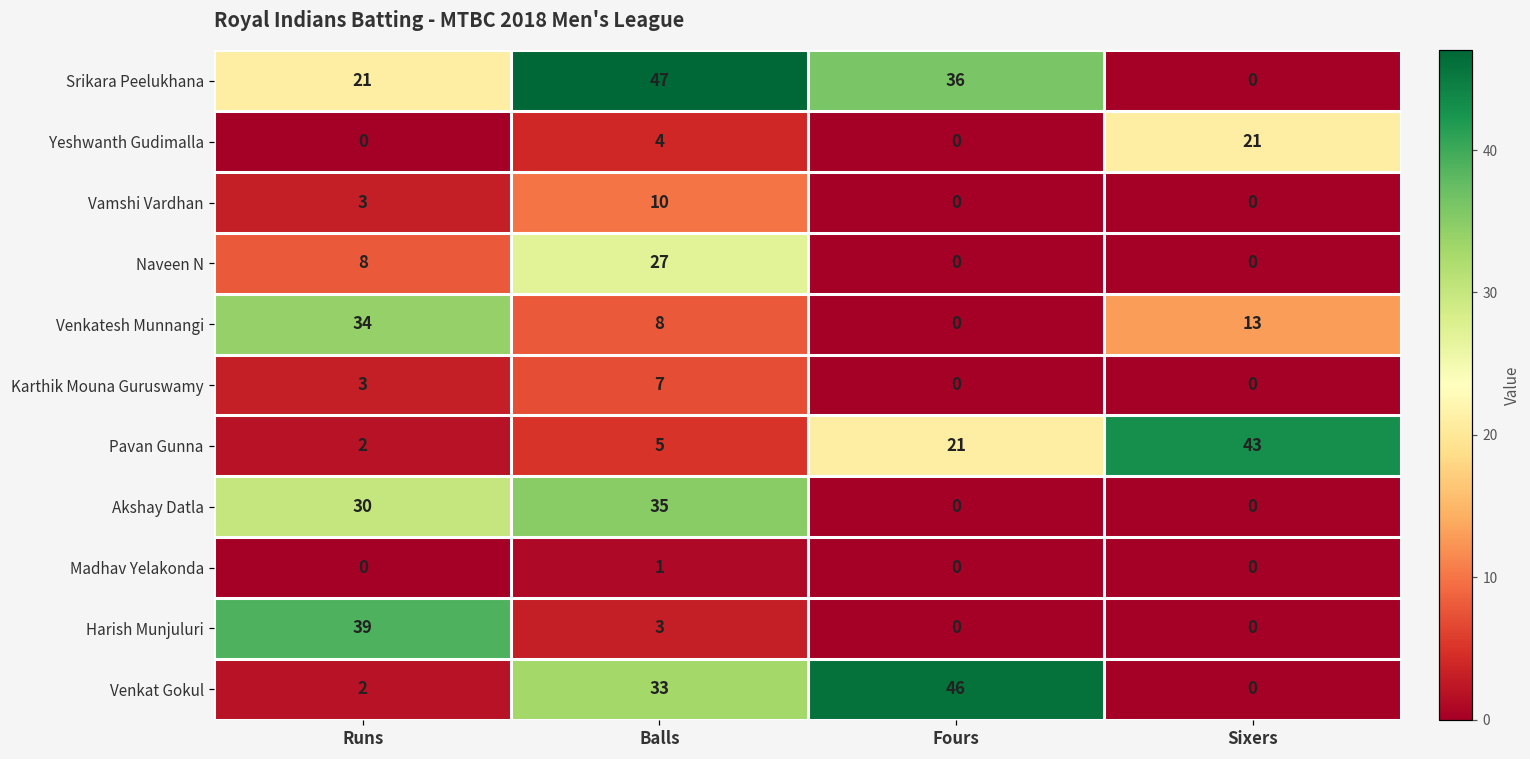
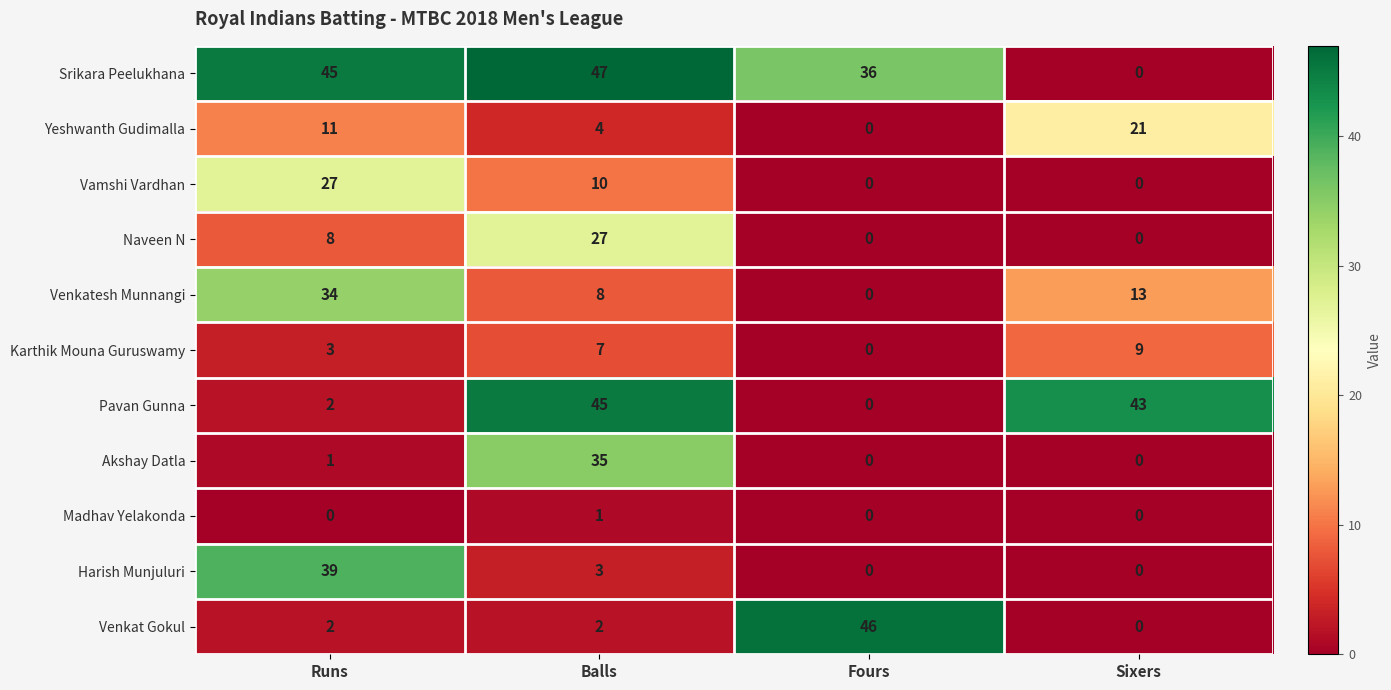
  {
    "Srikara Peelukhana": {
-     "Runs": 21,
+     "Runs": 45,
      "Balls": 47,
      "Fours": 36,
      "Sixers": 0
    },
    "Yeshwanth Gudimalla": {
-     "Runs": 0,
+     "Runs": 11,
      "Balls": 4,
      "Fours": 0,
      "Sixers": 21
    },
    "Vamshi Vardhan": {
-     "Runs": 3,
+     "Runs": 27,
      "Balls": 10,
      "Fours": 0,
      "Sixers": 0
    },
    "Naveen N": {
      "Runs": 8,
      "Balls": 27,
      "Fours": 0,
      "Sixers": 0
    },
    "Venkatesh Munnangi": {
      "Runs": 34,
      "Balls": 8,
      "Fours": 0,
      "Sixers": 13
    },
    "Karthik Mouna Guruswamy": {
      "Runs": 3,
      "Balls": 7,
      "Fours": 0,
-     "Sixers": 0
+     "Sixers": 9
    },
    "Pavan Gunna": {
      "Runs": 2,
-     "Balls": 5,
-     "Fours": 21,
+     "Balls": 45,
+     "Fours": 0,
      "Sixers": 43
    },
    "Akshay Datla": {
-     "Runs": 30,
+     "Runs": 1,
      "Balls": 35,
      "Fours": 0,
      "Sixers": 0
    },
    "Madhav Yelakonda": {
      "Runs": 0,
      "Balls": 1,
      "Fours": 0,
      "Sixers": 0
    },
    "Harish Munjuluri": {
      "Runs": 39,
      "Balls": 3,
      "Fours": 0,
      "Sixers": 0
    },
    "Venkat Gokul": {
      "Runs": 2,
-     "Balls": 33,
+     "Balls": 2,
      "Fours": 46,
      "Sixers": 0
    }
  }
